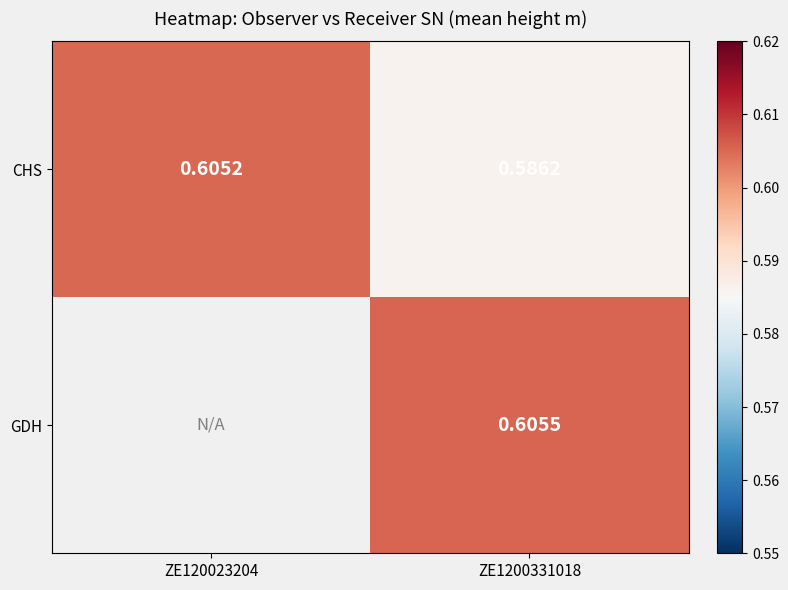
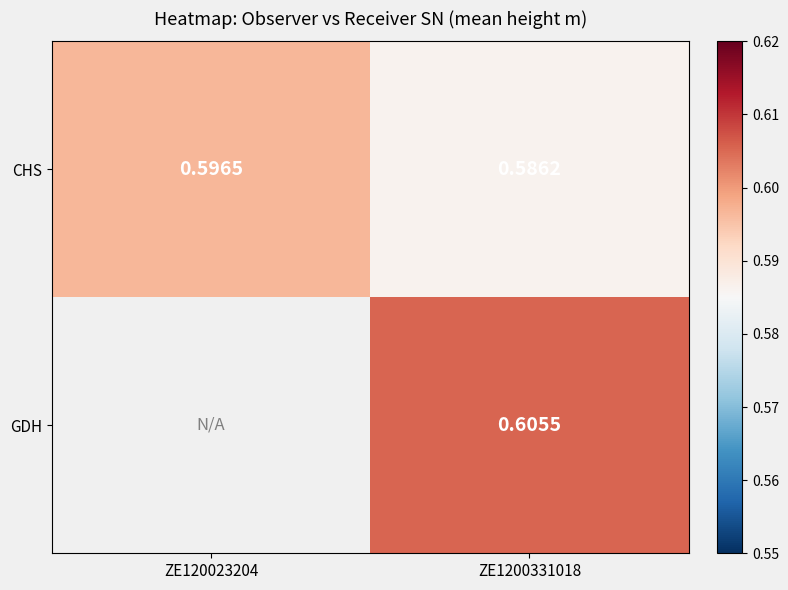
  {
    "CHS": {
-     "ZE120023204": 0.6052
+     "ZE120023204": 0.5965
    },
    "GDH": {
      "ZE1200331018": 0.6055
    }
  }
